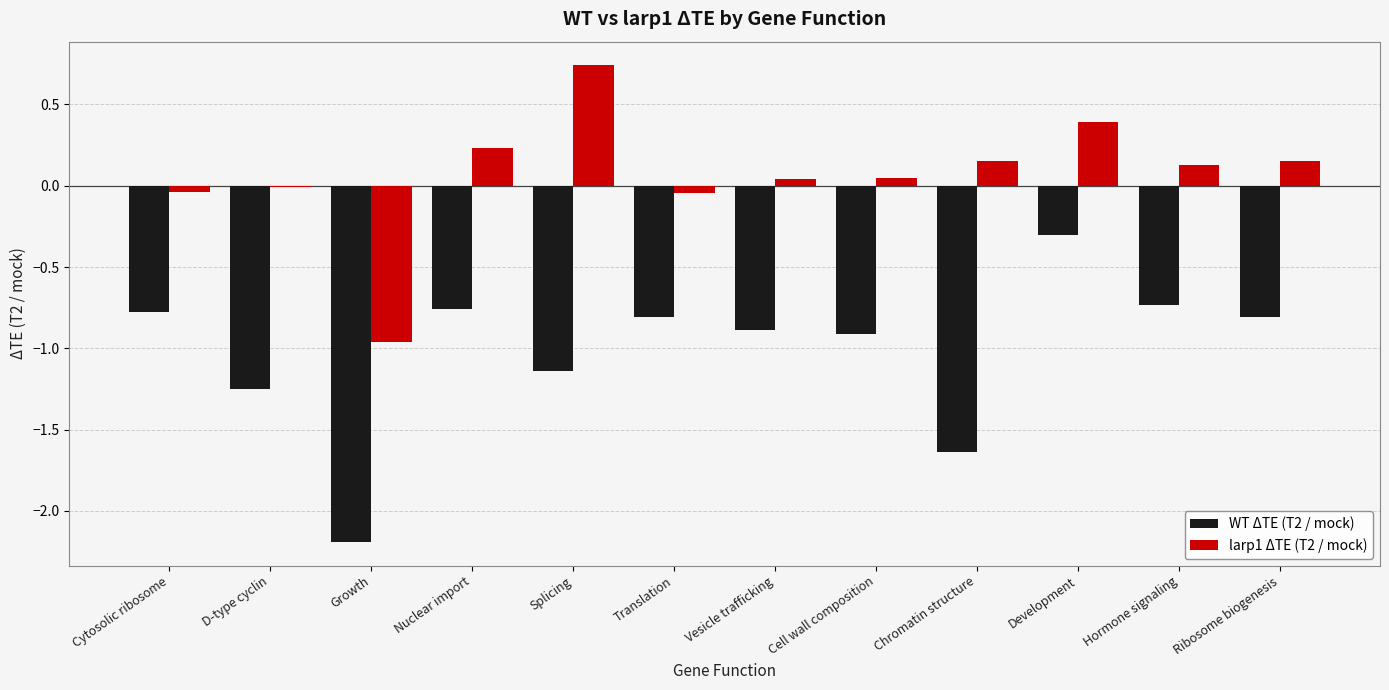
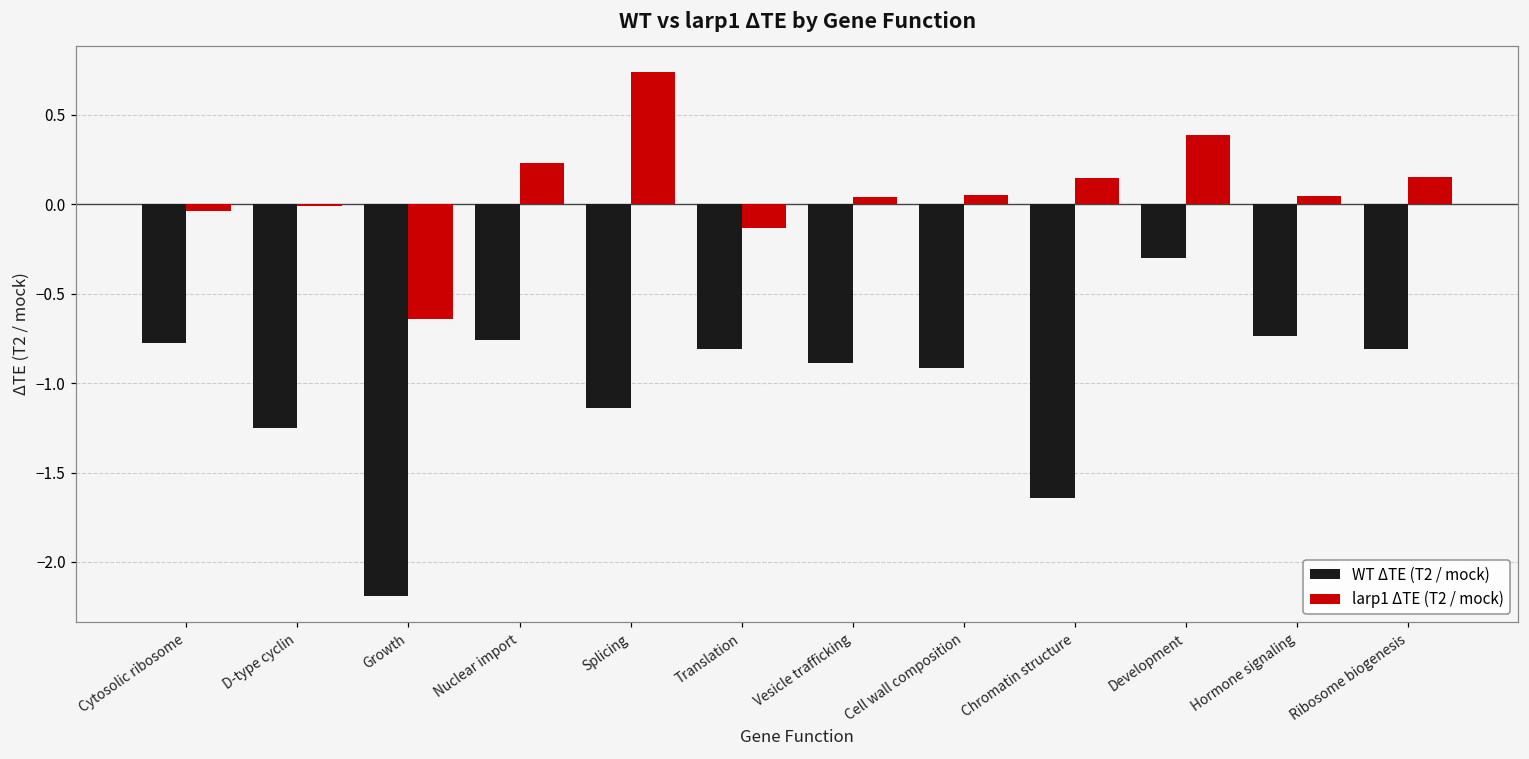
  {
    "WT ΔTE (T2 / mock)": {
      "Cytosolic ribosome": -0.78,
      "D-type cyclin": -1.25,
      "Growth": -2.19,
      "Nuclear import": -0.76,
      "Splicing": -1.14,
      "Translation": -0.81,
      "Vesicle trafficking": -0.89,
      "Cell wall composition": -0.92,
      "Chromatin structure": -1.64,
      "Development": -0.30,
      "Hormone signaling": -0.74,
      "Ribosome biogenesis": -0.81
    },
    "larp1 ΔTE (T2 / mock)": {
      "Cytosolic ribosome": -0.04,
-     "Growth": -0.96,
+     "Growth": -0.64,
      "Nuclear import": 0.23,
      "Splicing": 0.74,
-     "Translation": -0.05,
+     "Translation": -0.14,
      "Vesicle trafficking": 0.04,
      "Cell wall composition": 0.05,
      "Chromatin structure": 0.15,
      "Development": 0.39,
-     "Hormone signaling": 0.13,
+     "Hormone signaling": 0.05,
      "Ribosome biogenesis": 0.15
    }
  }
